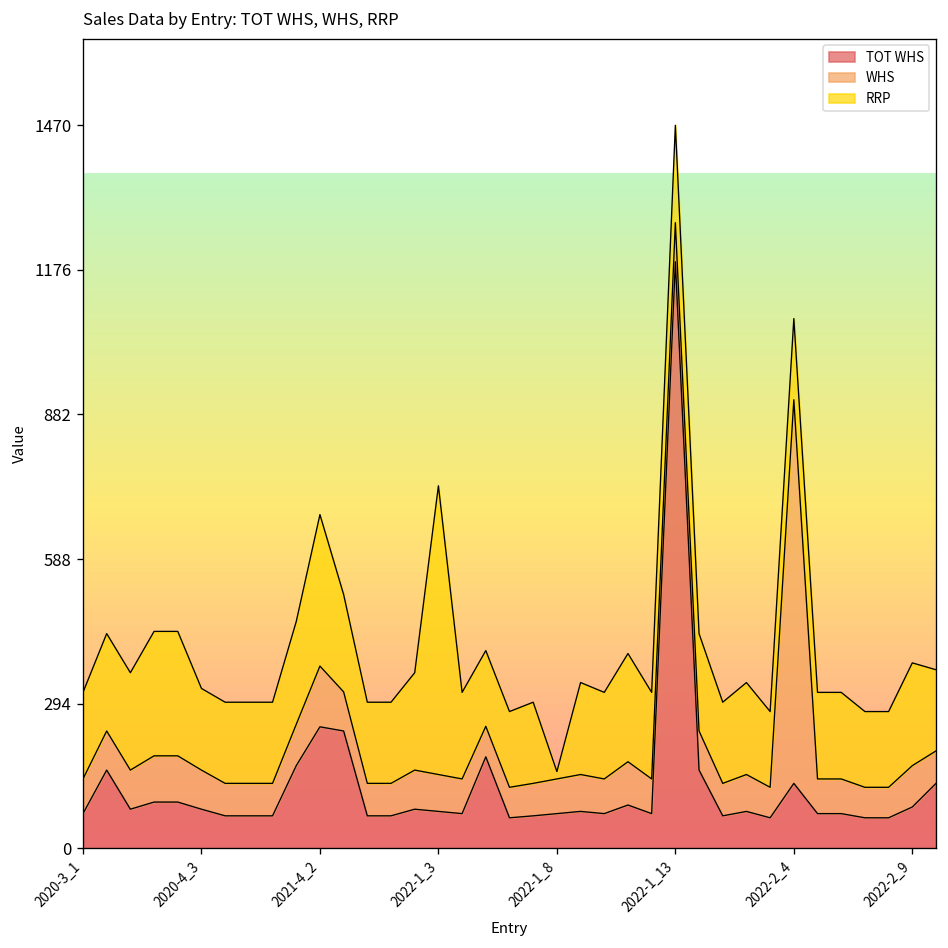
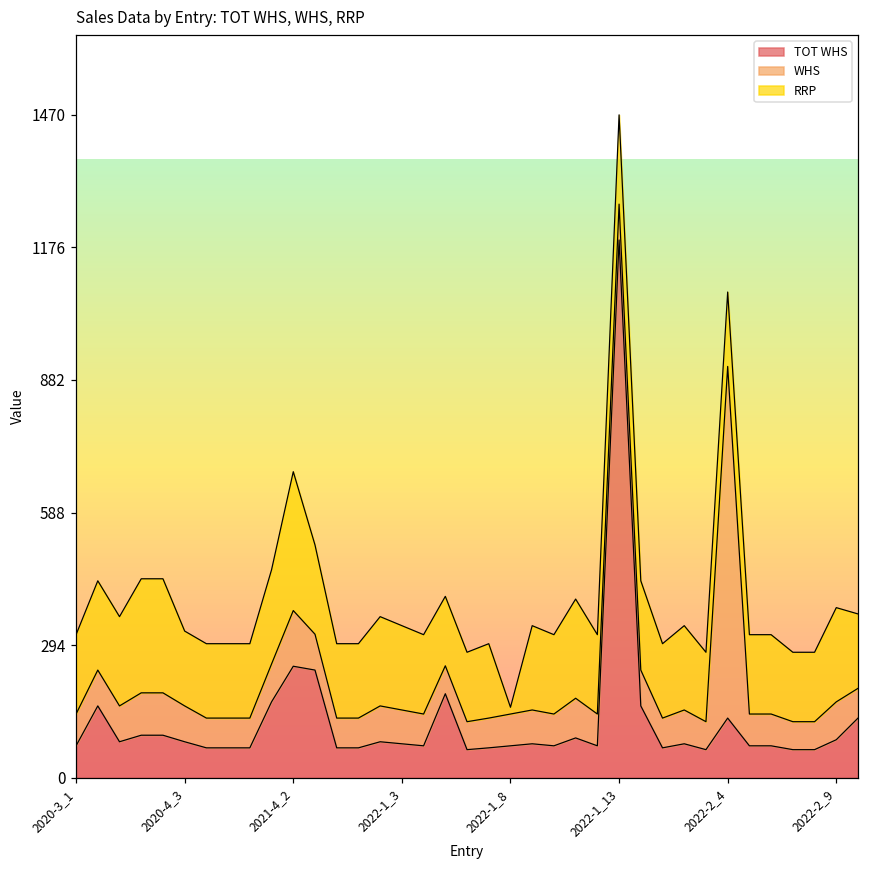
  {
    "TOT WHS": {
      "2020-3_1": 70,
      "2020-4_3": 80,
      "2021-4_2": 250,
      "2022-1_3": 80,
      "2022-1_8": 70,
      "2022-1_13": 1190,
      "2022-2_4": 130,
      "2022-2_9": 80
    },
    "WHS": {
      "2020-3_1": 70,
      "2020-4_3": 80,
      "2021-4_2": 120,
      "2022-1_3": 80,
      "2022-1_8": 70,
      "2022-1_13": 80,
      "2022-2_4": 780,
      "2022-2_9": 80
    },
    "RRP": {
      "2020-3_1": 180,
      "2020-4_3": 170,
      "2021-4_2": 310,
-     "2022-1_3": 590,
+     "2022-1_3": 190,
      "2022-1_8": 20,
      "2022-1_13": 200,
      "2022-2_4": 170,
      "2022-2_9": 210
    }
  }
